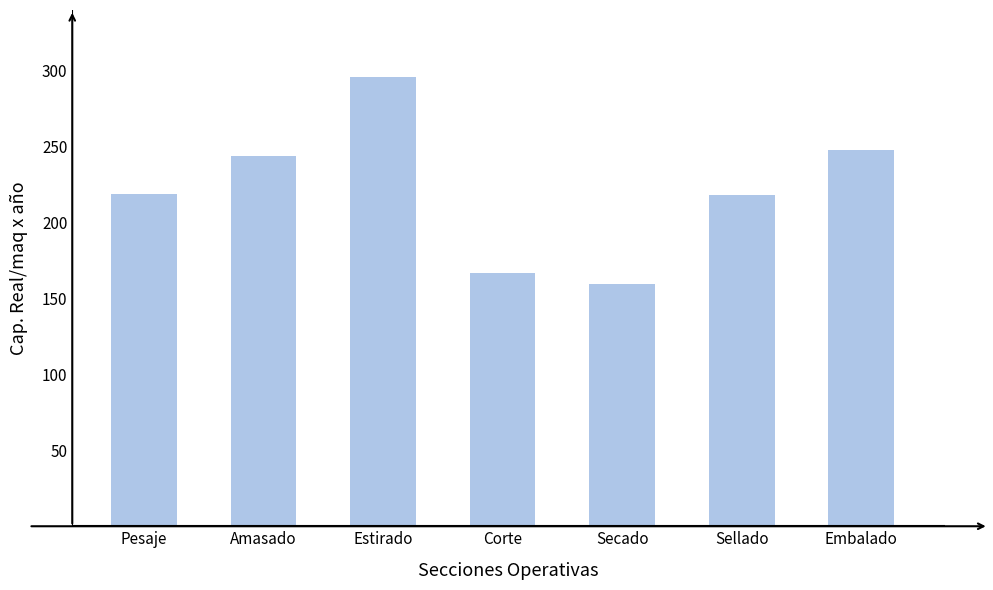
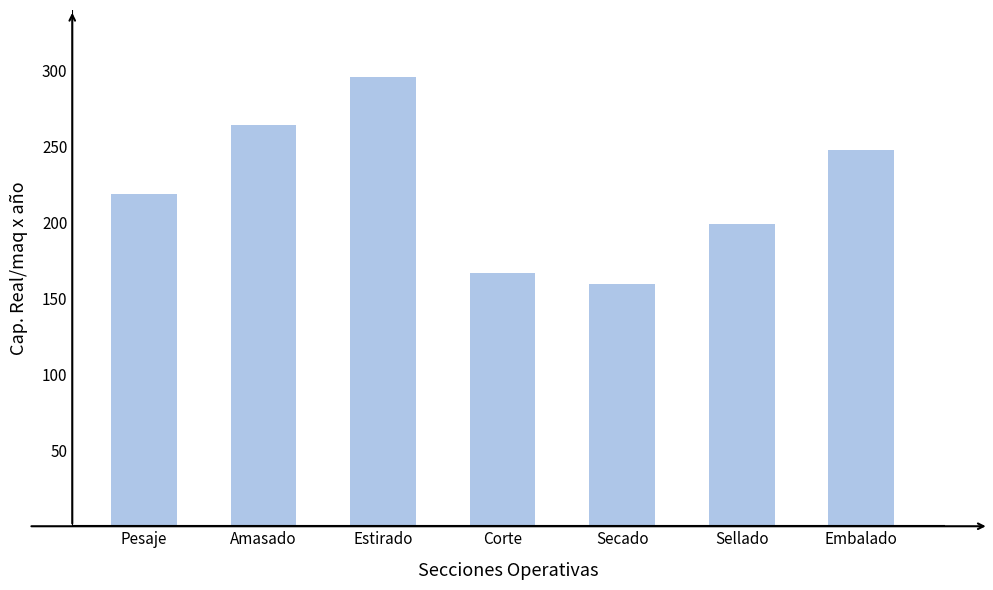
  {
    "Pesaje": 219,
-   "Amasado": 243,
+   "Amasado": 264,
    "Estirado": 295,
    "Corte": 167,
    "Secado": 159,
-   "Sellado": 218,
+   "Sellado": 199,
    "Embalado": 248
  }
